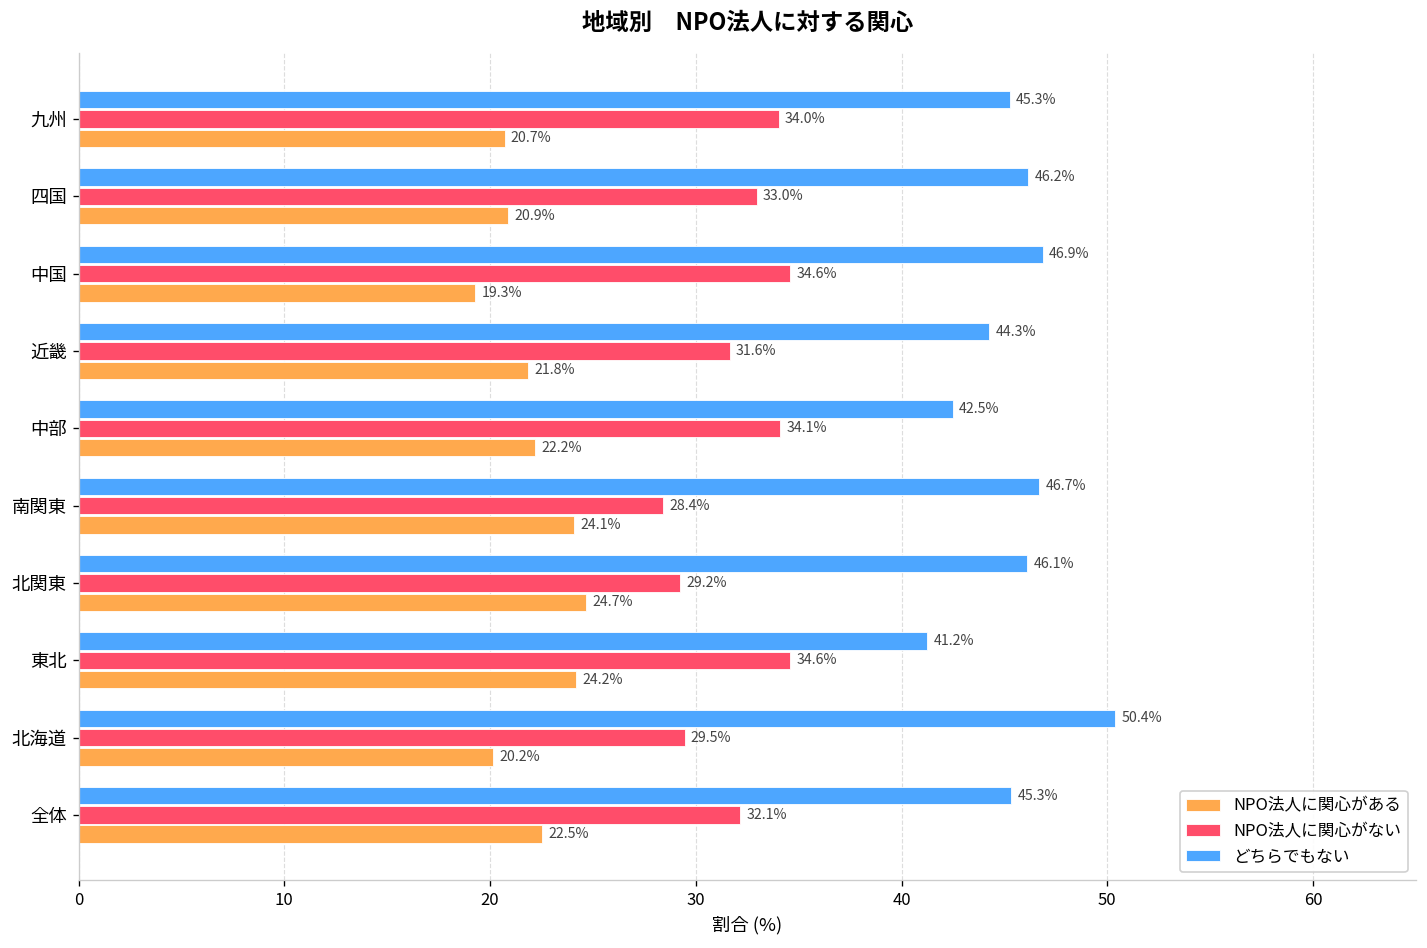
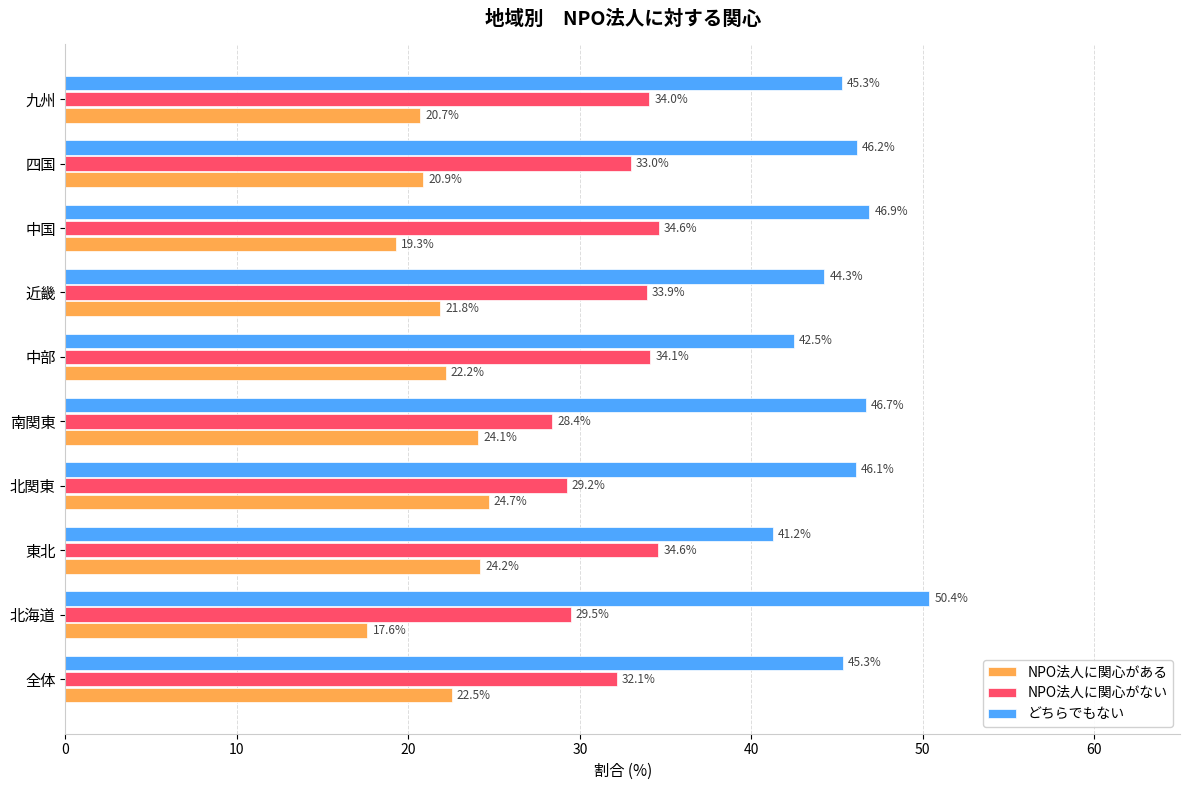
  {
    "NPO法人に関心がある": {
      "九州": "20.7%",
      "四国": "20.9%",
      "中国": "19.3%",
      "近畿": "21.8%",
      "中部": "22.2%",
      "南関東": "24.1%",
      "北関東": "24.7%",
      "東北": "24.2%",
-     "北海道": "20.2%",
+     "北海道": "17.6%",
      "全体": "22.5%"
    },
    "NPO法人に関心がない": {
      "九州": "34.0%",
      "四国": "33.0%",
      "中国": "34.6%",
-     "近畿": "31.6%",
+     "近畿": "33.9%",
      "中部": "34.1%",
      "南関東": "28.4%",
      "北関東": "29.2%",
      "東北": "34.6%",
      "北海道": "29.5%",
      "全体": "32.1%"
    },
    "どちらでもない": {
      "九州": "45.3%",
      "四国": "46.2%",
      "中国": "46.9%",
      "近畿": "44.3%",
      "中部": "42.5%",
      "南関東": "46.7%",
      "北関東": "46.1%",
      "東北": "41.2%",
      "北海道": "50.4%",
      "全体": "45.3%"
    }
  }
